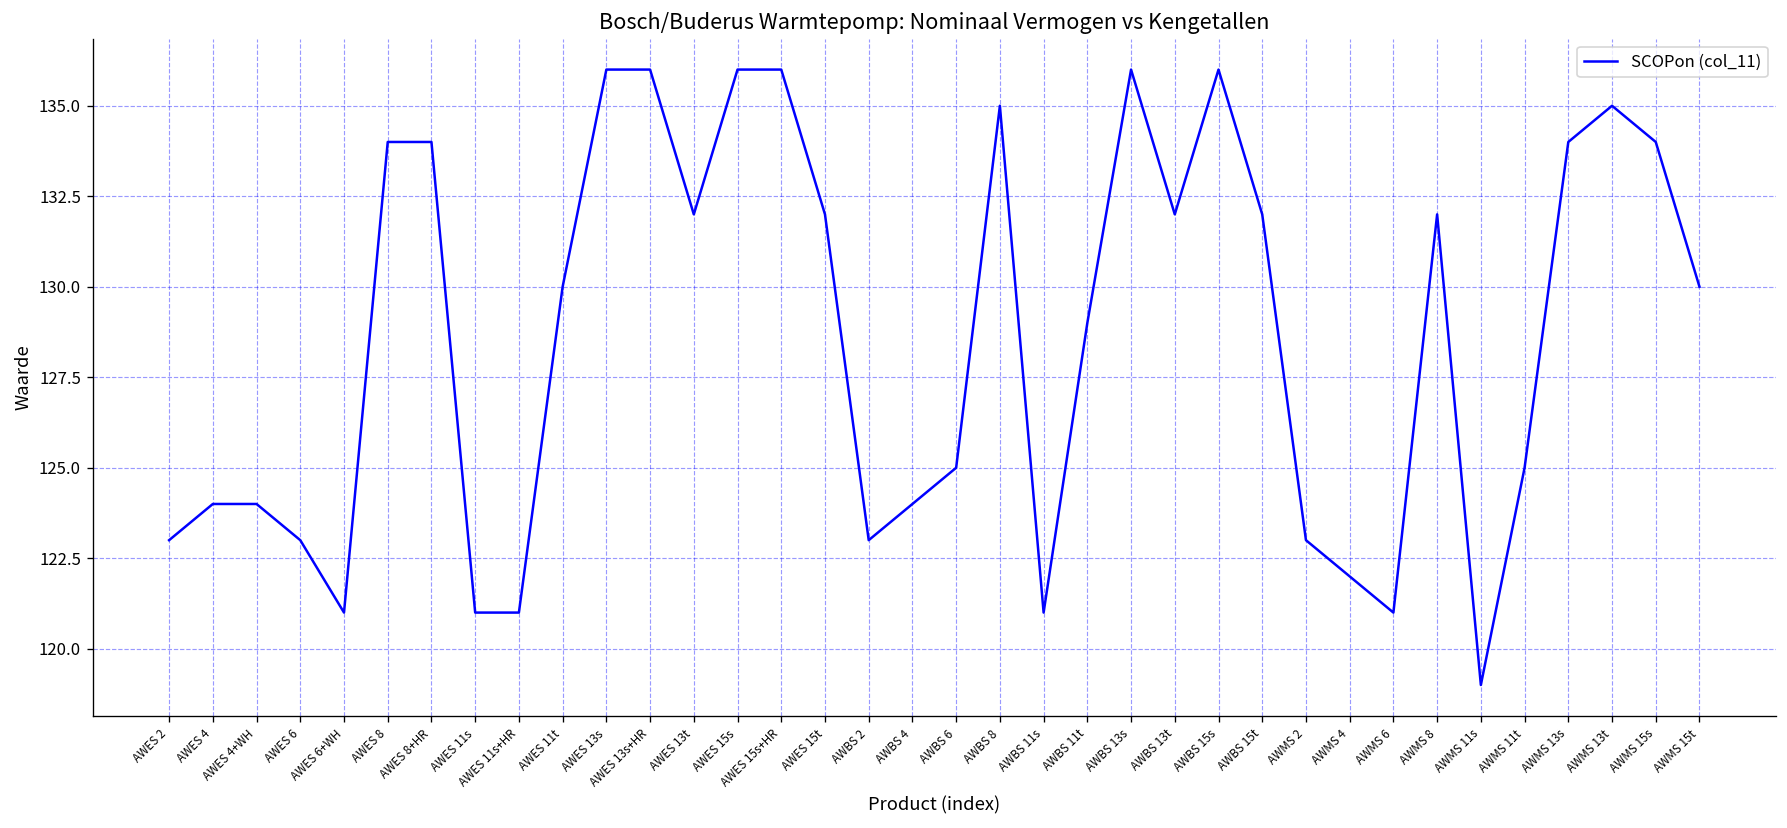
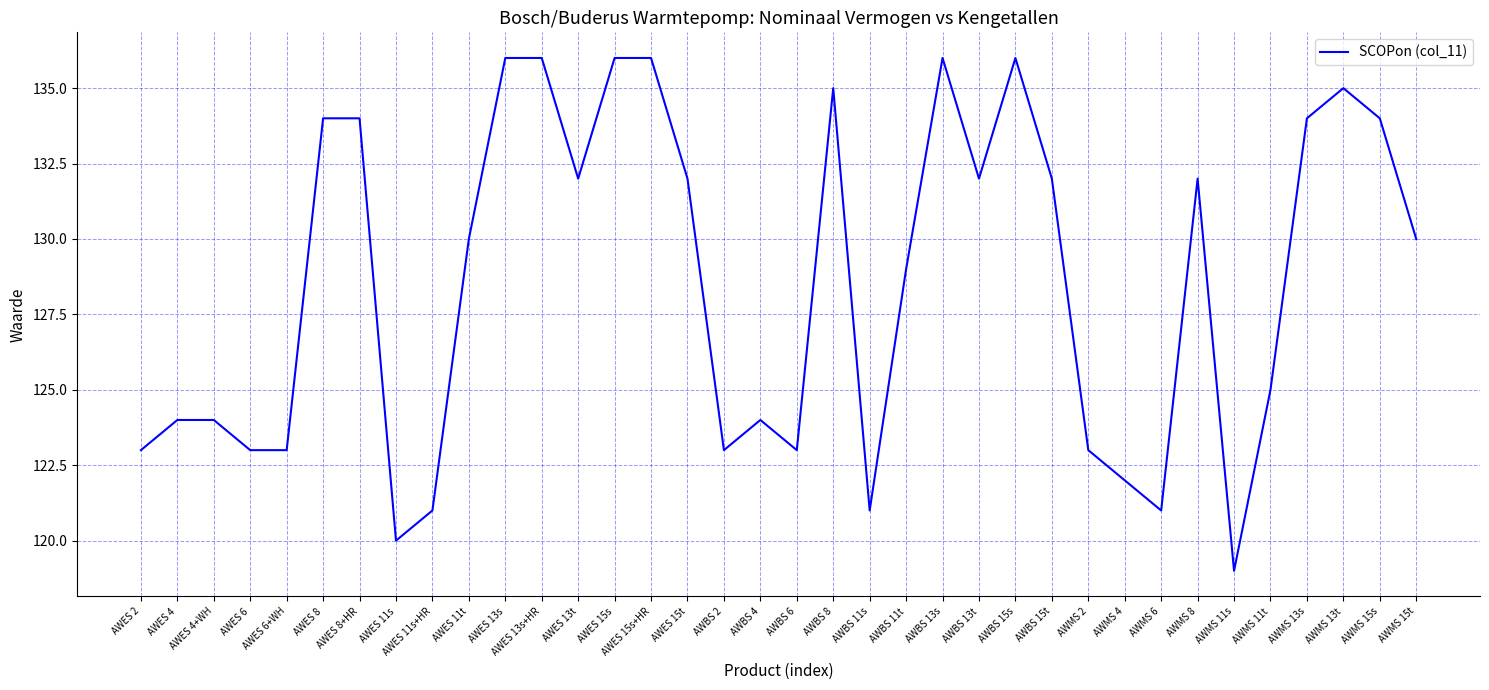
  {
    "AWES 2": 123,
    "AWES 4": 124,
    "AWES 4+WH": 124,
    "AWES 6": 123,
-   "AWES 6+WH": 121,
+   "AWES 6+WH": 123,
    "AWES 8": 134,
    "AWES 8+HR": 134,
-   "AWES 11s": 121,
+   "AWES 11s": 120,
    "AWES 11s+HR": 121,
    "AWES 11t": 130,
    "AWES 13s": 136,
    "AWES 13s+HR": 136,
    "AWES 13t": 132,
    "AWES 15s": 136,
    "AWES 15s+HR": 136,
    "AWES 15t": 132,
    "AWBS 2": 123,
    "AWBS 4": 124,
-   "AWBS 6": 125,
+   "AWBS 6": 123,
    "AWBS 8": 135,
    "AWBS 11s": 121,
    "AWBS 11t": 129,
    "AWBS 13s": 136,
    "AWBS 13t": 132,
    "AWBS 15s": 136,
    "AWBS 15t": 132,
    "AWMS 2": 123,
    "AWMS 4": 122,
    "AWMS 6": 121,
    "AWMS 8": 132,
    "AWMS 11s": 119,
    "AWMS 11t": 125,
    "AWMS 13s": 134,
    "AWMS 13t": 135,
    "AWMS 15s": 134,
    "AWMS 15t": 130
  }
